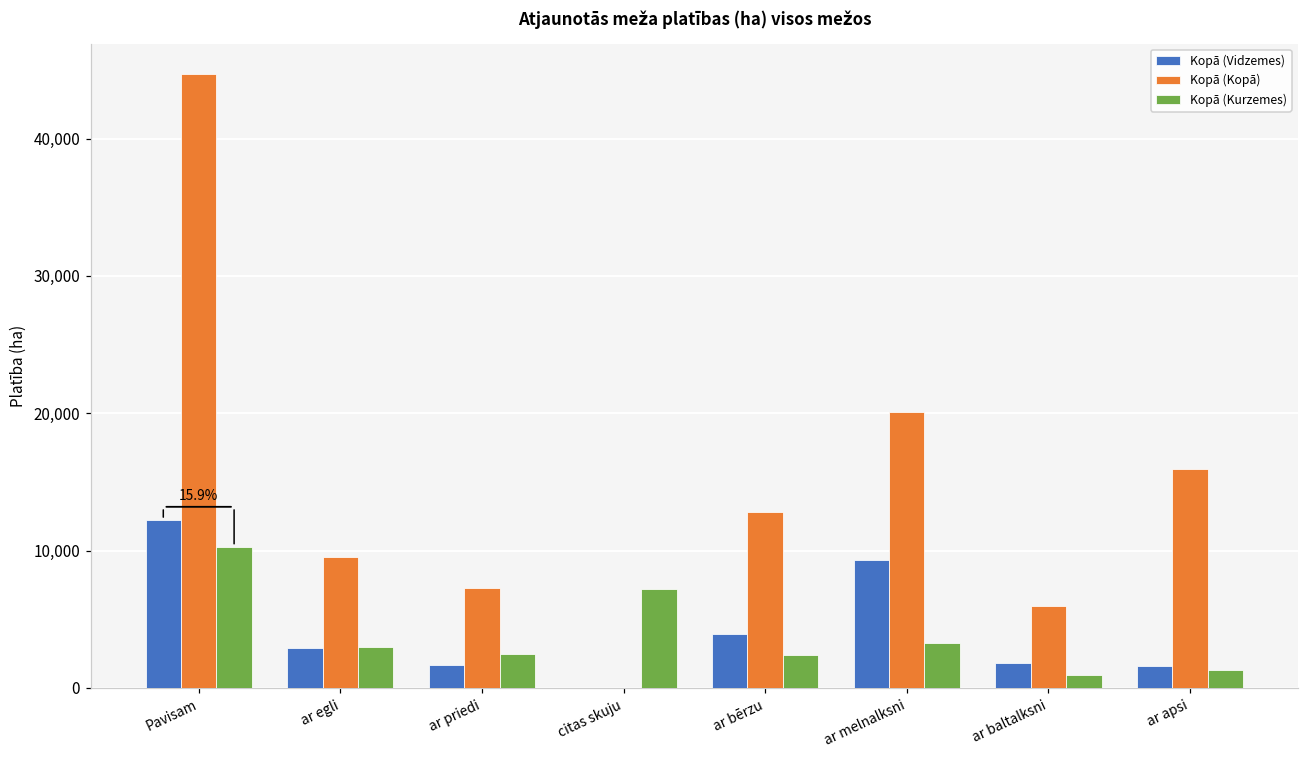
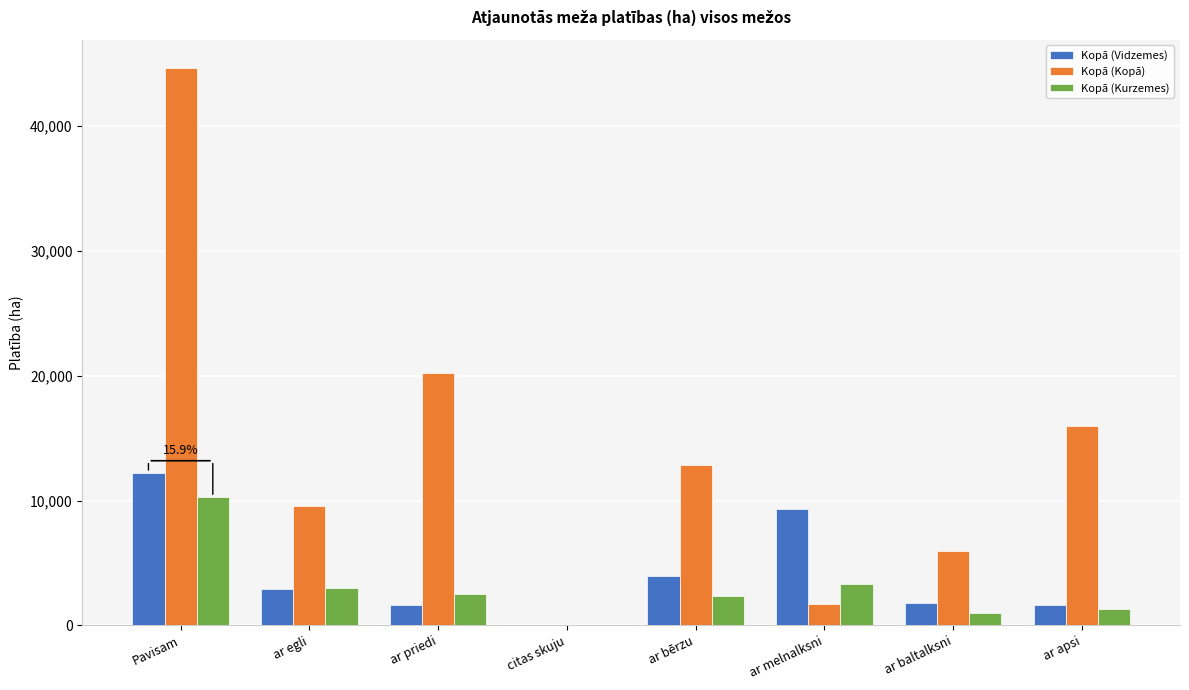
  {
    "Kopā (Vidzemes)": {
      "Pavisam": "12,200",
      "ar egli": "2,900",
      "ar priedi": "1,600",
      "ar bērzu": "3,900",
      "ar melnalksni": "9,300",
      "ar baltalksni": "1,800",
      "ar apsi": "1,600"
    },
    "Kopā (Kopā)": {
      "ar egli": "9,500",
-     "ar priedi": "7,300",
+     "ar priedi": "20,200",
      "ar bērzu": "12,800",
-     "ar melnalksni": "20,100",
+     "ar melnalksni": "1,700",
      "ar baltalksni": "6,000",
      "ar apsi": "16,000"
    },
    "Kopā (Kurzemes)": {
      "Pavisam": "10,300",
      "ar egli": "3,000",
      "ar priedi": "2,500",
-     "citas skuju": "7,200",
+     "citas skuju": "0",
      "ar bērzu": "2,400",
      "ar melnalksni": "3,300",
      "ar baltalksni": "900",
      "ar apsi": "1,300"
    }
  }
